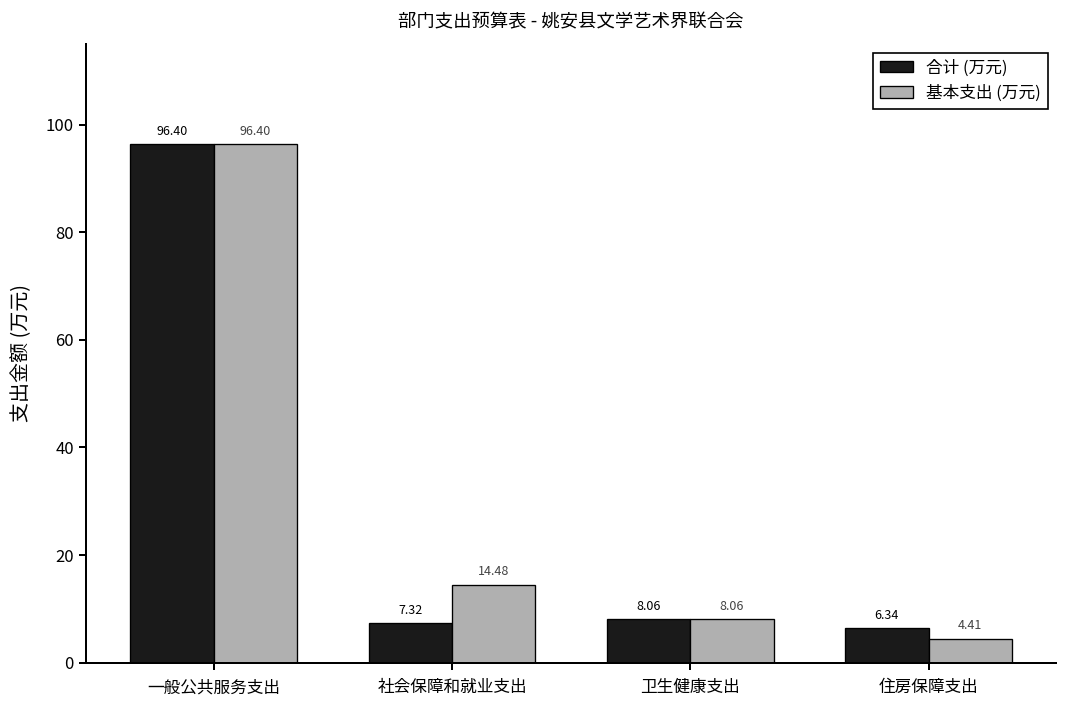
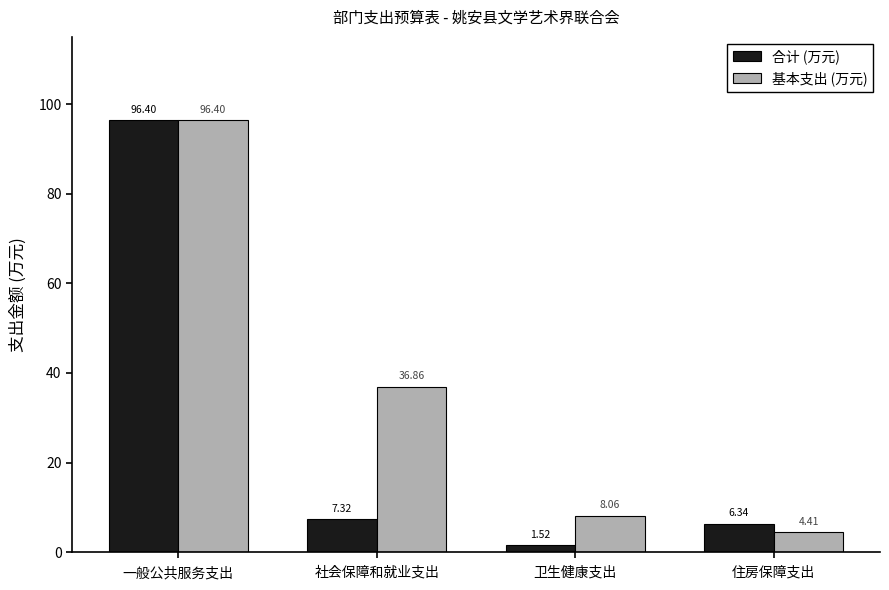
  {
    "合计 (万元)": {
      "一般公共服务支出": 96.40,
      "社会保障和就业支出": 7.32,
-     "卫生健康支出": 8.06,
+     "卫生健康支出": 1.52,
      "住房保障支出": 6.34
    },
    "基本支出 (万元)": {
      "一般公共服务支出": 96.40,
-     "社会保障和就业支出": 14.48,
+     "社会保障和就业支出": 36.86,
      "卫生健康支出": 8.06,
      "住房保障支出": 4.41
    }
  }
